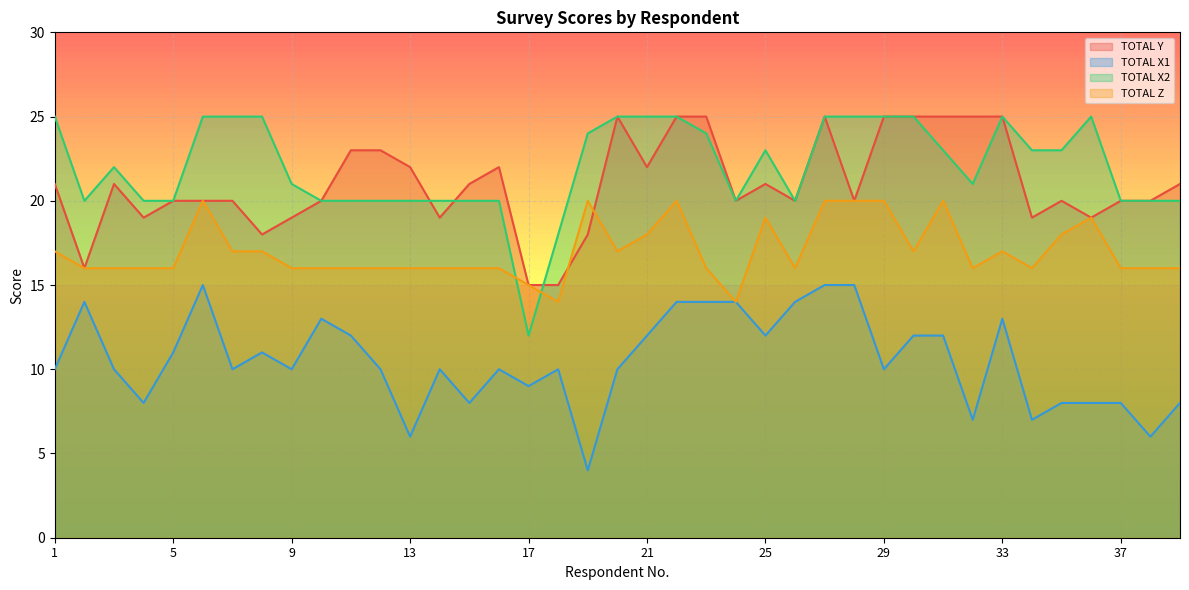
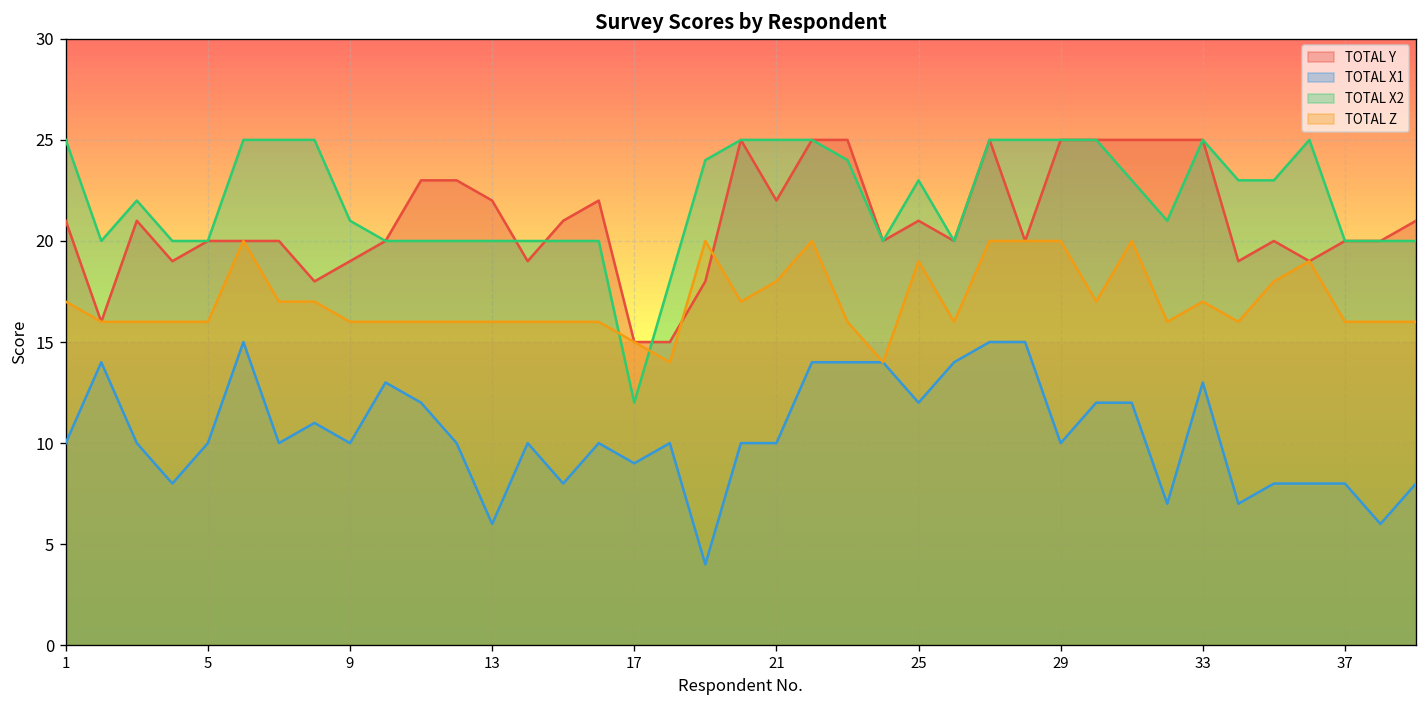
  {
    "TOTAL X1": {
      "1": 10,
-     "5": 11,
+     "5": 10,
      "9": 10,
      "13": 6,
      "17": 9,
-     "21": 12,
+     "21": 10,
      "25": 12,
      "29": 10,
      "33": 13,
      "37": 8
    },
    "TOTAL X2": {
      "1": 25,
      "9": 21,
      "13": 20,
      "17": 12,
      "21": 25,
      "25": 23
    }
  }
